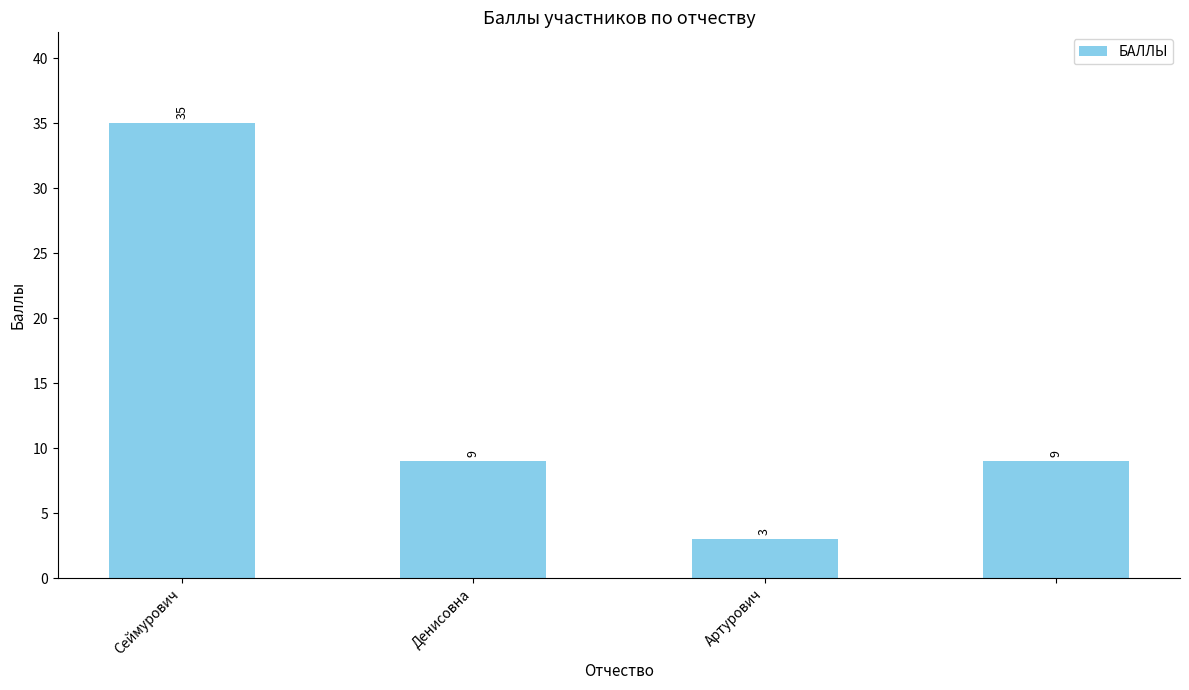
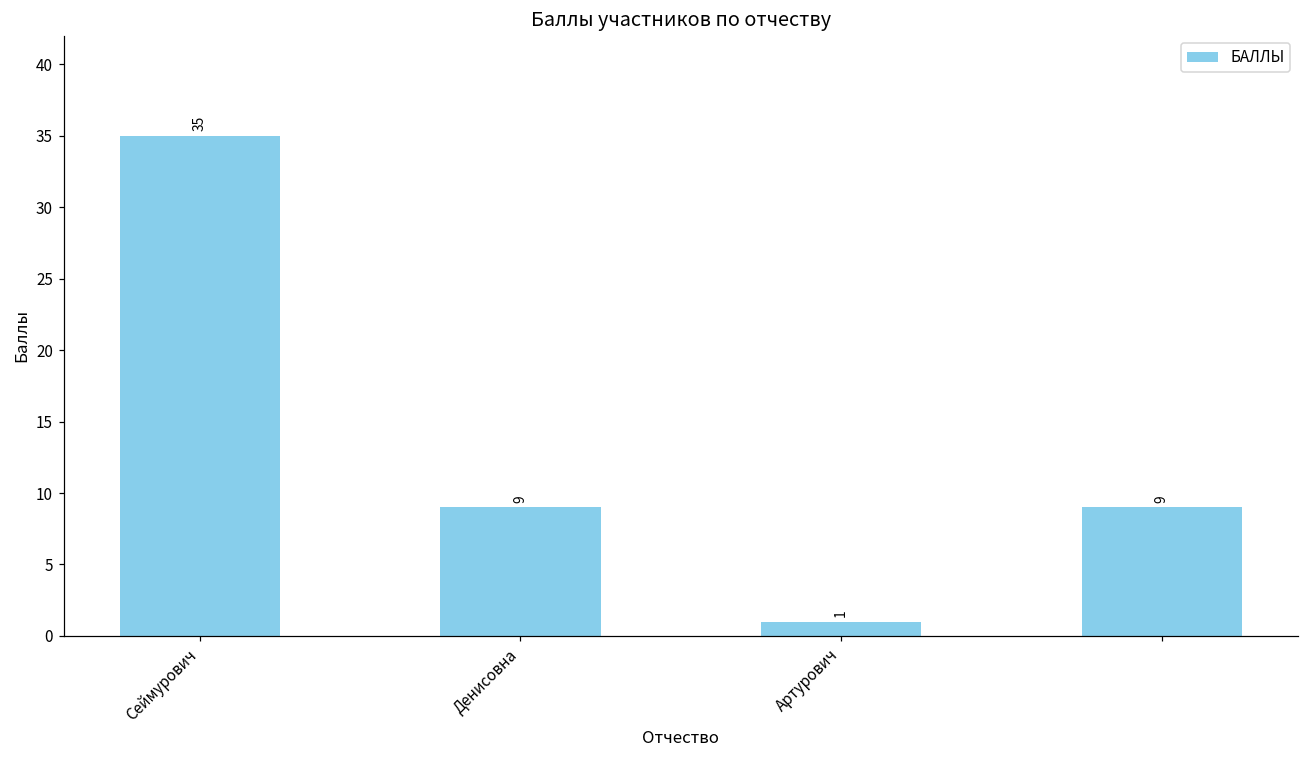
  {
    "Сеймурович": 35,
    "Денисовна": 9,
-   "Артурович": 3
+   "Артурович": 1
  }
